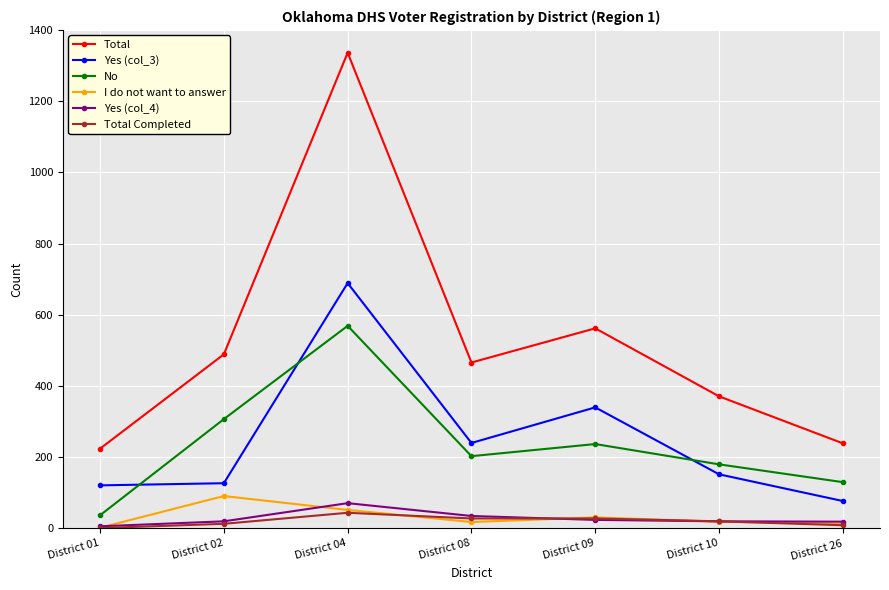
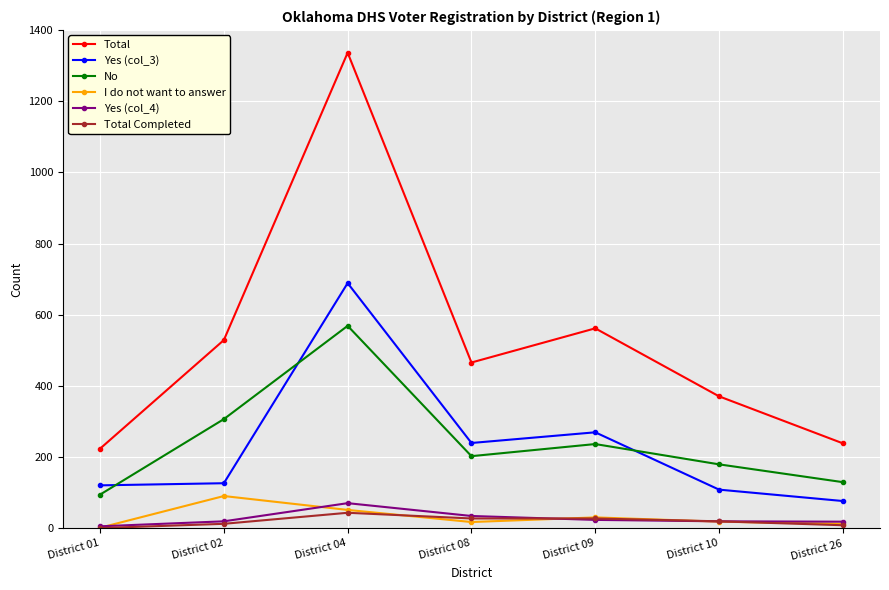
  {
    "Total": {
      "District 01": 220,
-     "District 02": 490,
+     "District 02": 530,
      "District 04": 1340,
      "District 08": 470,
      "District 09": 560,
      "District 10": 370,
      "District 26": 240
    },
    "Yes (col_3)": {
      "District 01": 120,
      "District 02": 130,
      "District 04": 690,
      "District 08": 240,
-     "District 09": 340,
-     "District 10": 150,
+     "District 09": 270,
+     "District 10": 110,
      "District 26": 80
    },
    "No": {
-     "District 01": 40,
+     "District 01": 100,
      "District 02": 310,
      "District 04": 570,
      "District 08": 200,
      "District 09": 240,
      "District 10": 180,
      "District 26": 130
    },
    "I do not want to answer": {
      "District 02": 90,
      "District 04": 50,
      "District 08": 20
    },
    "Yes (col_4)": {
      "District 04": 70
    },
    "Total Completed": {
      "District 04": 40
    }
  }
